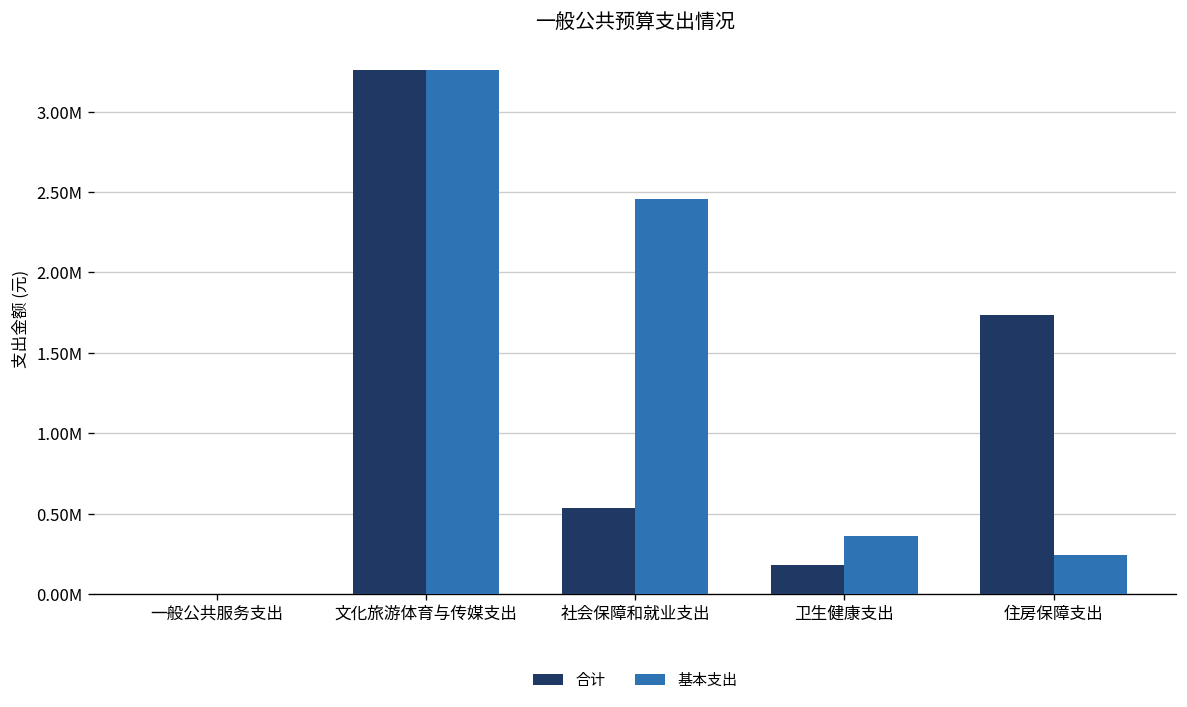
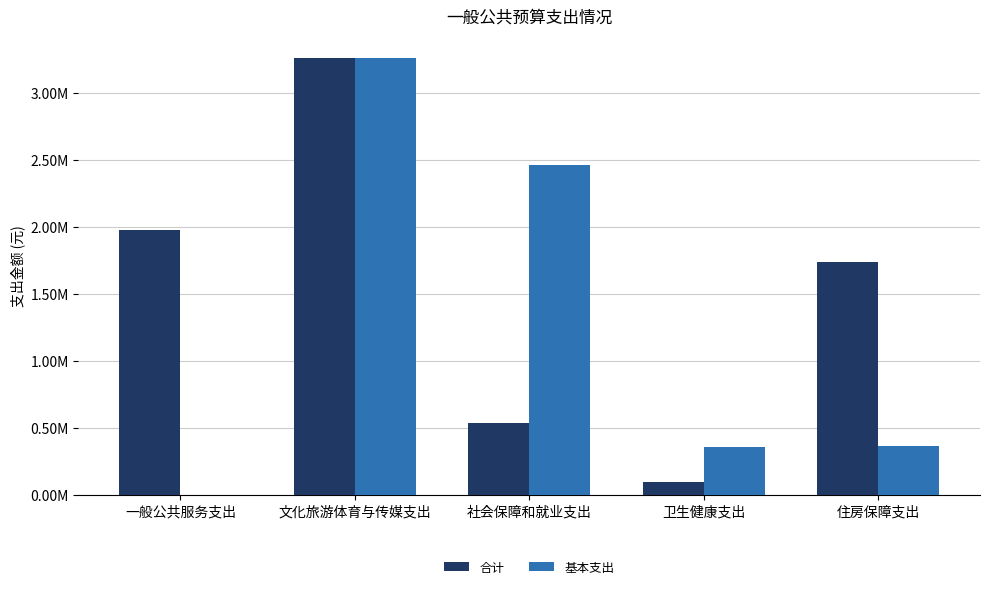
  {
    "合计": {
-     "一般公共服务支出": 0,
+     "一般公共服务支出": 1980000,
      "文化旅游体育与传媒支出": 3260000,
      "社会保障和就业支出": 530000,
-     "卫生健康支出": 180000,
+     "卫生健康支出": 100000,
      "住房保障支出": 1730000
    },
    "基本支出": {
      "一般公共服务支出": 0,
      "文化旅游体育与传媒支出": 3260000,
      "社会保障和就业支出": 2460000,
      "卫生健康支出": 360000,
-     "住房保障支出": 240000
+     "住房保障支出": 360000
    }
  }
